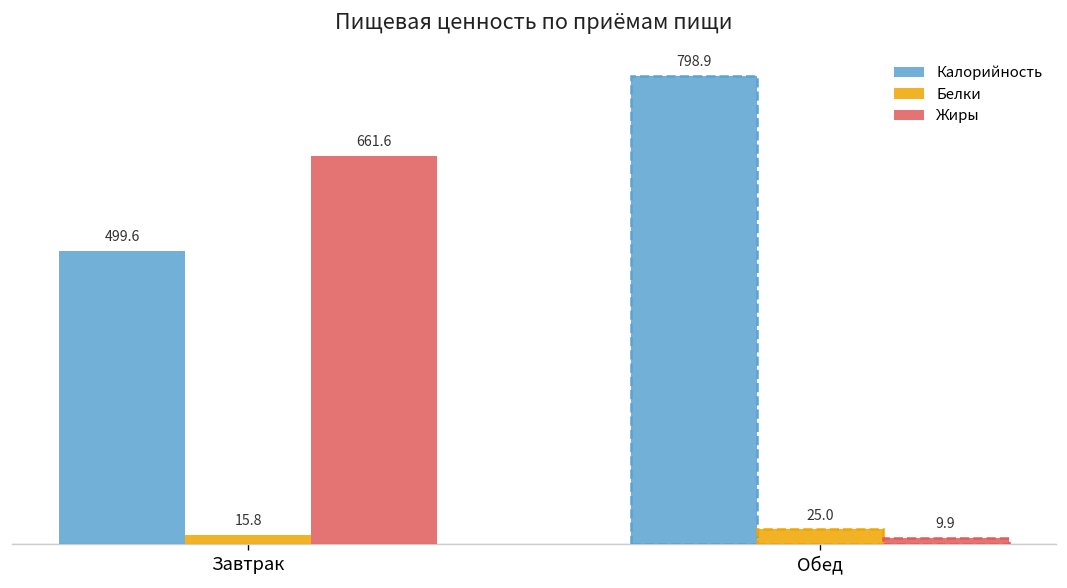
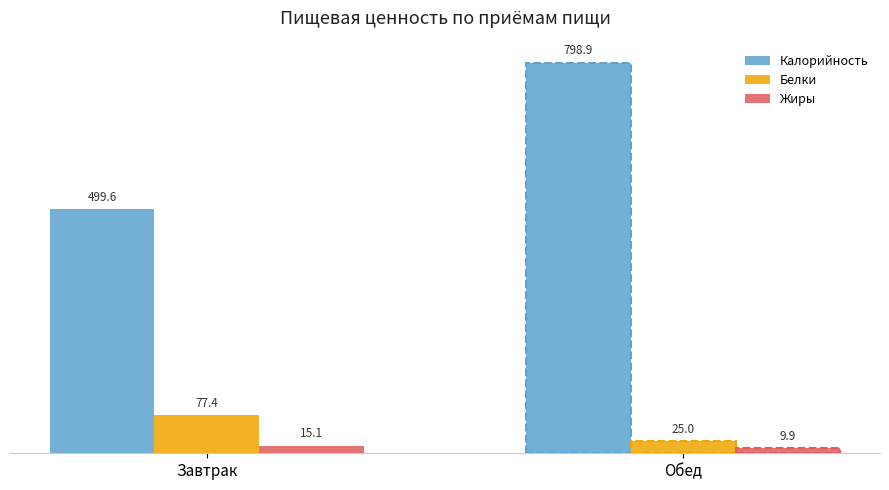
  {
    "Калорийность": {
      "Завтрак": 499.6,
      "Обед": 798.9
    },
    "Белки": {
-     "Завтрак": 15.8,
+     "Завтрак": 77.4,
      "Обед": 25.0
    },
    "Жиры": {
-     "Завтрак": 661.6,
+     "Завтрак": 15.1,
      "Обед": 9.9
    }
  }
